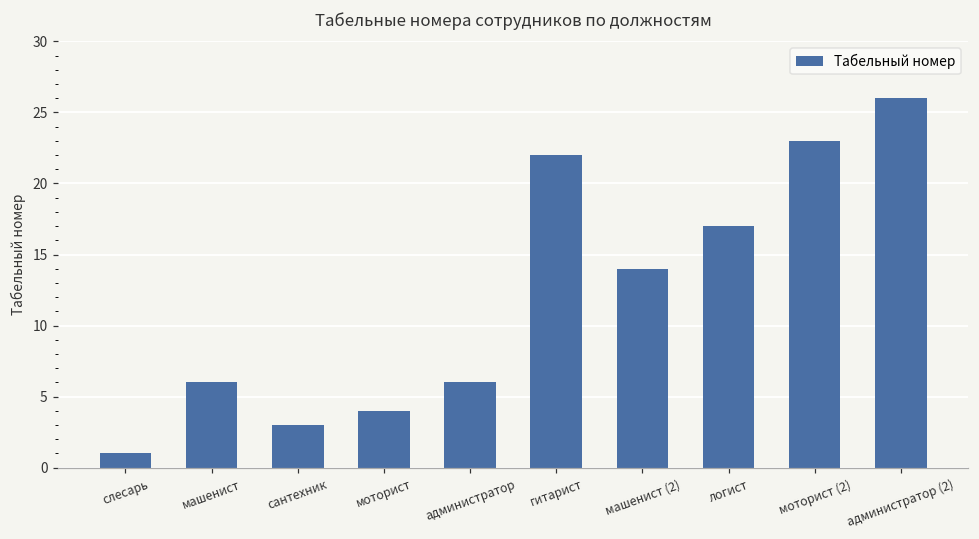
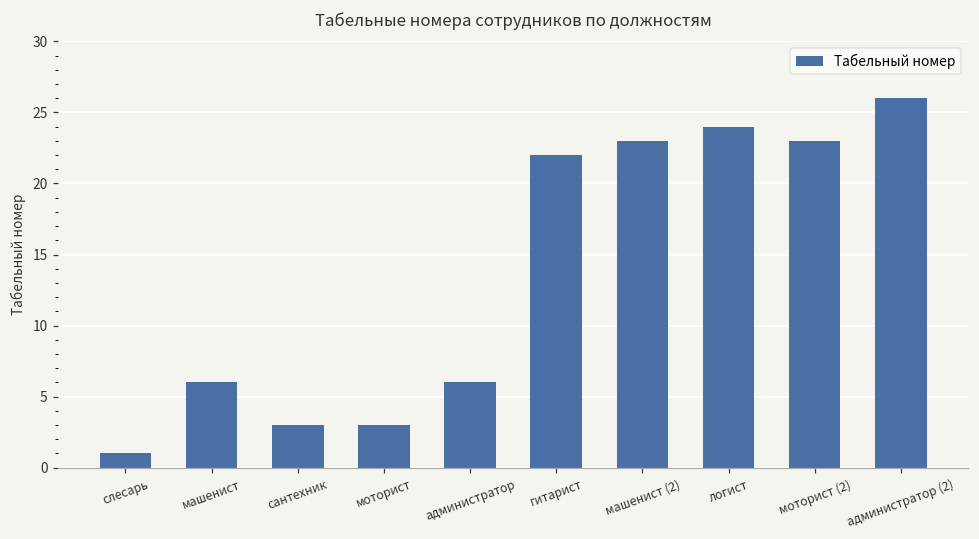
  {
    "слесарь": 1,
    "машенист": 6,
    "сантехник": 3,
-   "моторист": 4,
+   "моторист": 3,
    "администратор": 6,
    "гитарист": 22,
-   "машенист (2)": 14,
-   "логист": 17,
+   "машенист (2)": 23,
+   "логист": 24,
    "моторист (2)": 23,
    "администратор (2)": 26
  }
